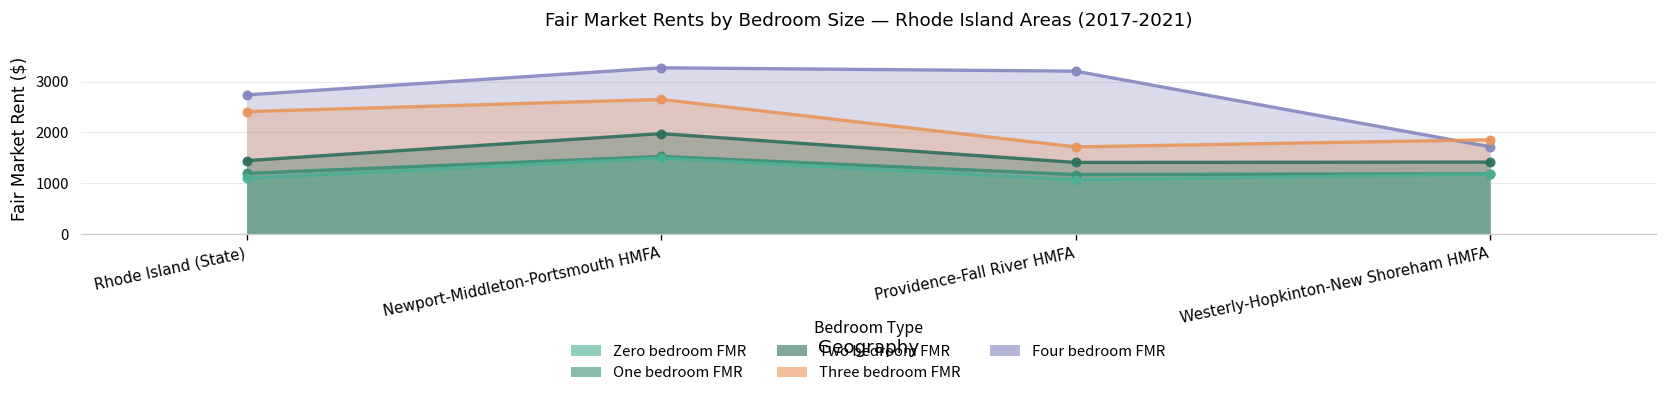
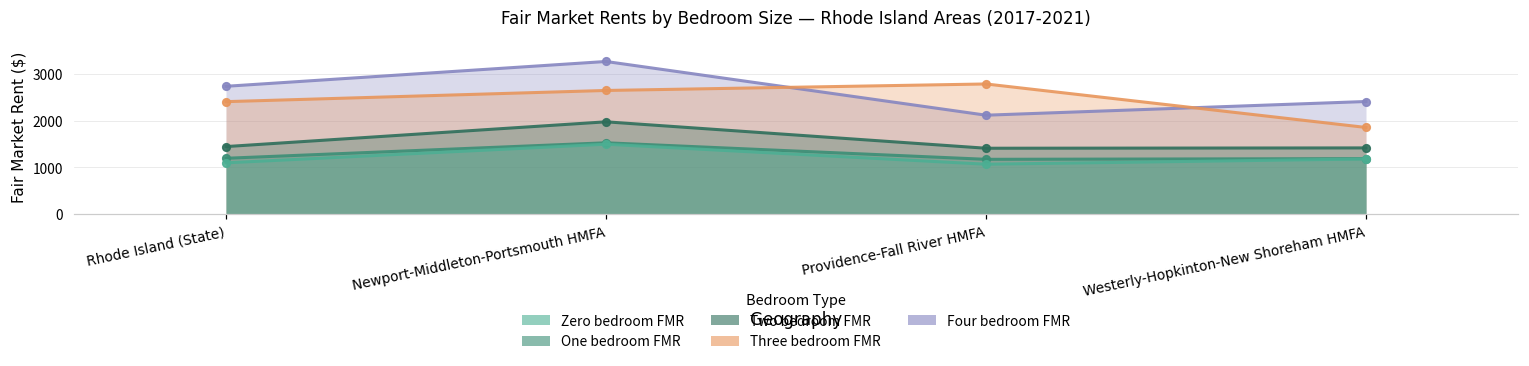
  {
    "Four bedroom FMR": {
      "Rhode Island (State)": 2700,
      "Newport-Middleton-Portsmouth HMFA": 3300,
-     "Providence-Fall River HMFA": 3200,
-     "Westerly-Hopkinton-New Shoreham HMFA": 1700
+     "Providence-Fall River HMFA": 2100,
+     "Westerly-Hopkinton-New Shoreham HMFA": 2400
    },
    "Three bedroom FMR": {
      "Rhode Island (State)": 2400,
      "Newport-Middleton-Portsmouth HMFA": 2600,
-     "Providence-Fall River HMFA": 1700,
+     "Providence-Fall River HMFA": 2800,
      "Westerly-Hopkinton-New Shoreham HMFA": 1900
    }
  }
